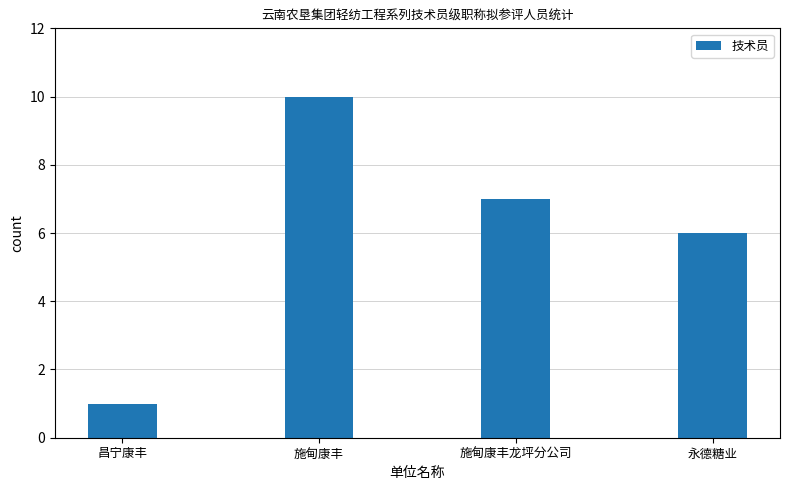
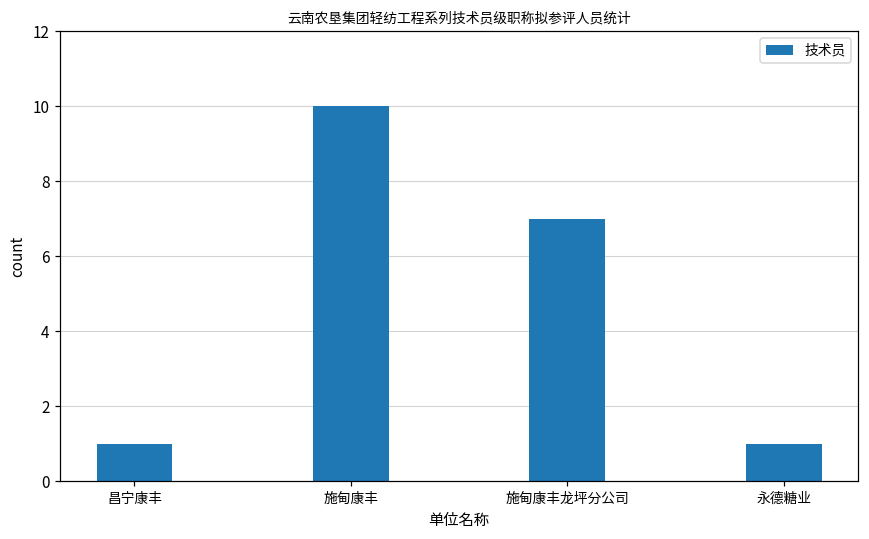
  {
    "昌宁康丰": 1,
    "施甸康丰": 10,
    "施甸康丰龙坪分公司": 7,
-   "永德糖业": 6
+   "永德糖业": 1
  }
